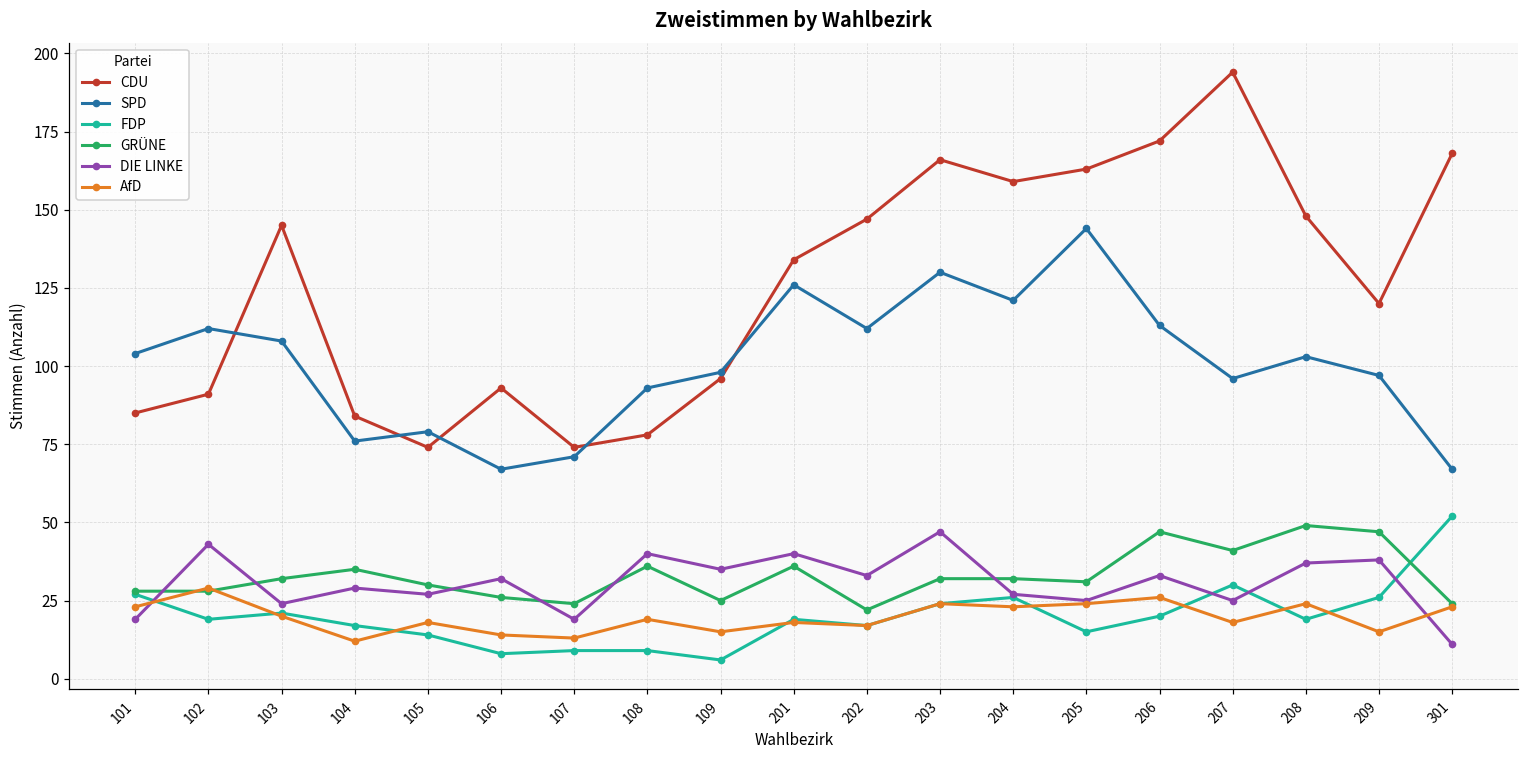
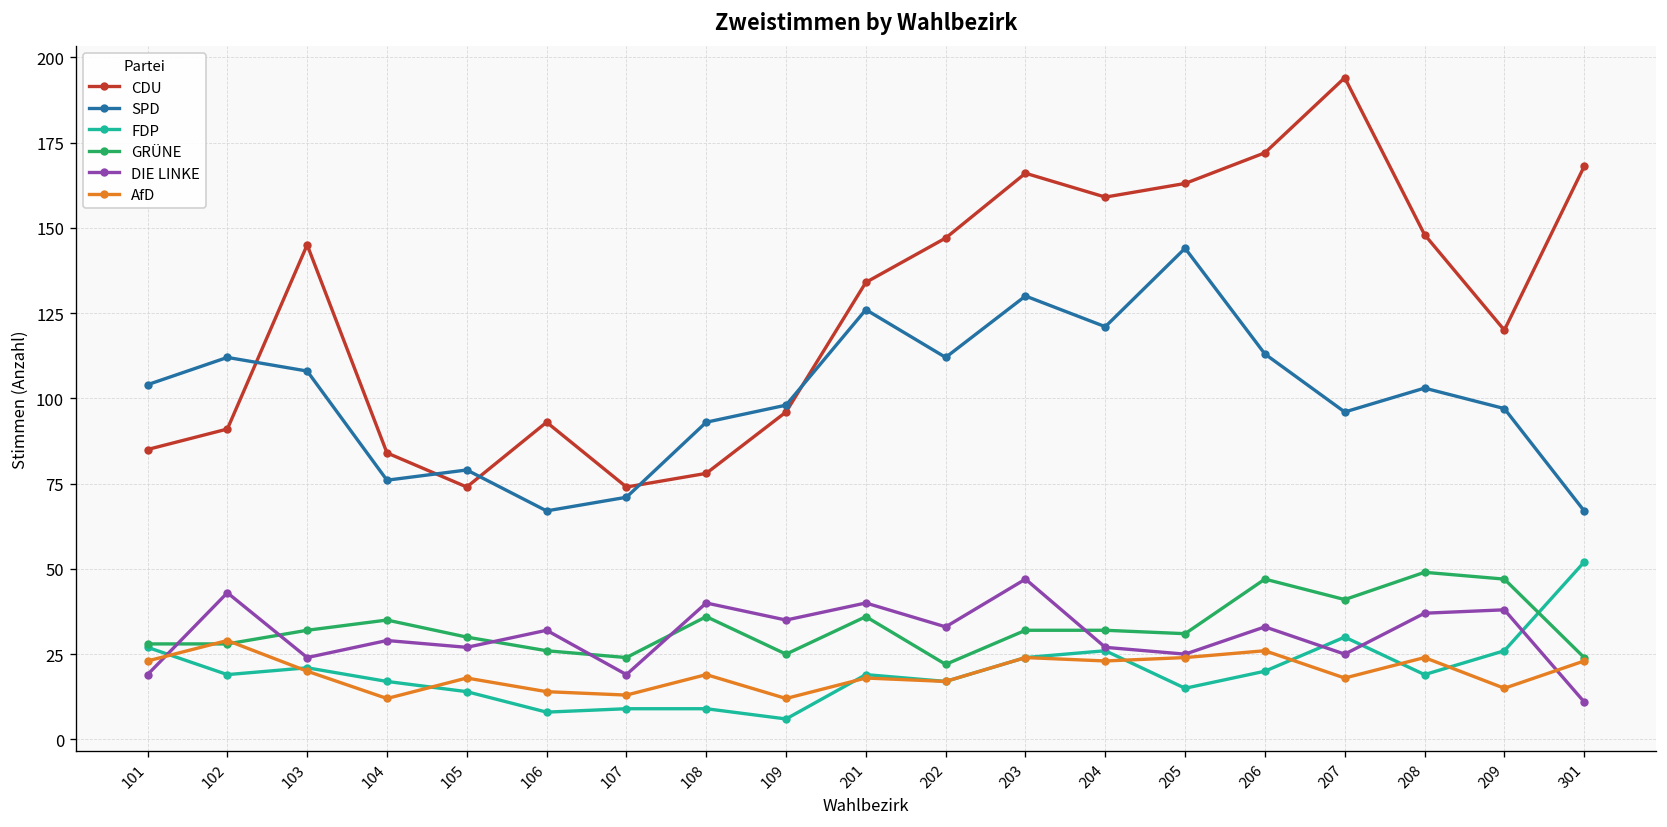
  {
    "CDU": {
      "101": 85,
      "102": 91,
      "103": 145,
      "104": 84,
      "105": 74,
      "106": 93,
      "107": 74,
      "108": 78,
      "109": 96,
      "201": 134,
      "202": 147,
      "203": 166,
      "204": 159,
      "205": 163,
      "206": 172,
      "207": 194,
      "208": 148,
      "209": 120,
      "301": 168
    },
    "SPD": {
      "101": 104,
      "102": 112,
      "103": 108,
      "104": 76,
      "105": 79,
      "106": 67,
      "107": 71,
      "108": 93,
      "109": 98,
      "201": 126,
      "202": 112,
      "203": 130,
      "204": 121,
      "205": 144,
      "206": 113,
      "207": 96,
      "208": 103,
      "209": 97,
      "301": 67
    },
    "FDP": {
      "101": 27,
      "102": 19,
      "103": 21,
      "104": 17,
      "105": 14,
      "106": 8,
      "107": 9,
      "108": 9,
      "109": 6,
      "201": 19,
      "204": 26,
      "205": 15,
      "206": 20,
      "207": 30,
      "208": 19,
      "209": 26,
      "301": 52
    },
    "GRÜNE": {
      "101": 28,
      "102": 28,
      "103": 32,
      "104": 35,
      "105": 30,
      "106": 26,
      "107": 24,
      "108": 36,
      "109": 25,
      "201": 36,
      "202": 22,
      "203": 32,
      "204": 32,
      "205": 31,
      "206": 47,
      "207": 41,
      "208": 49,
      "209": 47,
      "301": 24
    },
    "DIE LINKE": {
      "101": 19,
      "102": 43,
      "103": 24,
      "104": 29,
      "105": 27,
      "106": 32,
      "107": 19,
      "108": 40,
      "109": 35,
      "201": 40,
      "202": 33,
      "203": 47,
      "204": 27,
      "205": 25,
      "206": 33,
      "207": 25,
      "208": 37,
      "209": 38,
      "301": 11
    },
    "AfD": {
      "101": 23,
      "102": 29,
      "103": 20,
      "104": 12,
      "105": 18,
      "106": 14,
      "107": 13,
      "108": 19,
-     "109": 15,
+     "109": 12,
      "201": 18,
      "204": 23,
      "205": 24,
      "206": 26,
      "207": 18,
      "208": 24,
      "209": 15,
      "301": 23
    }
  }
